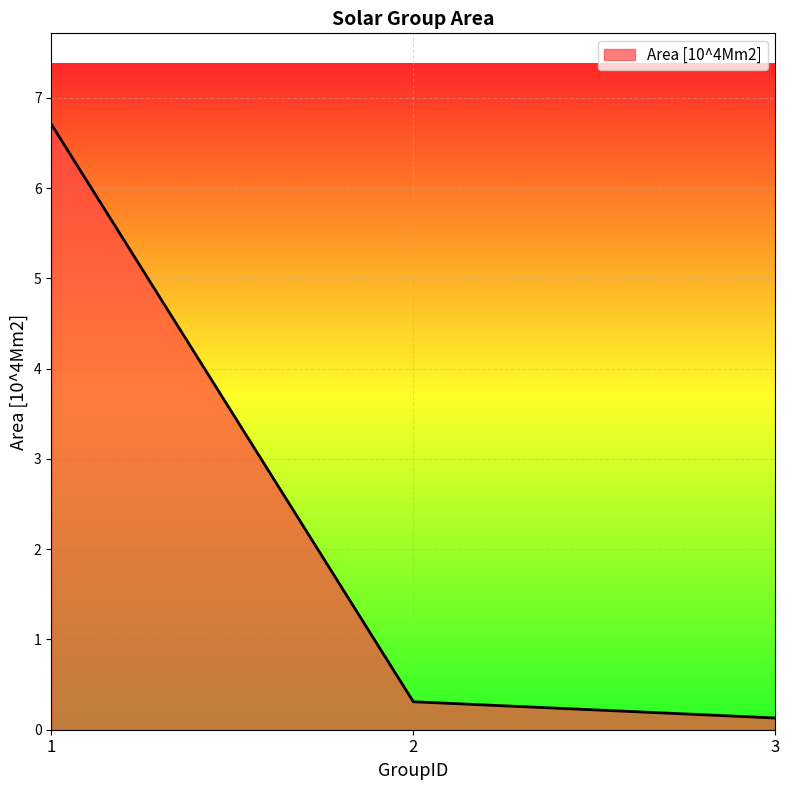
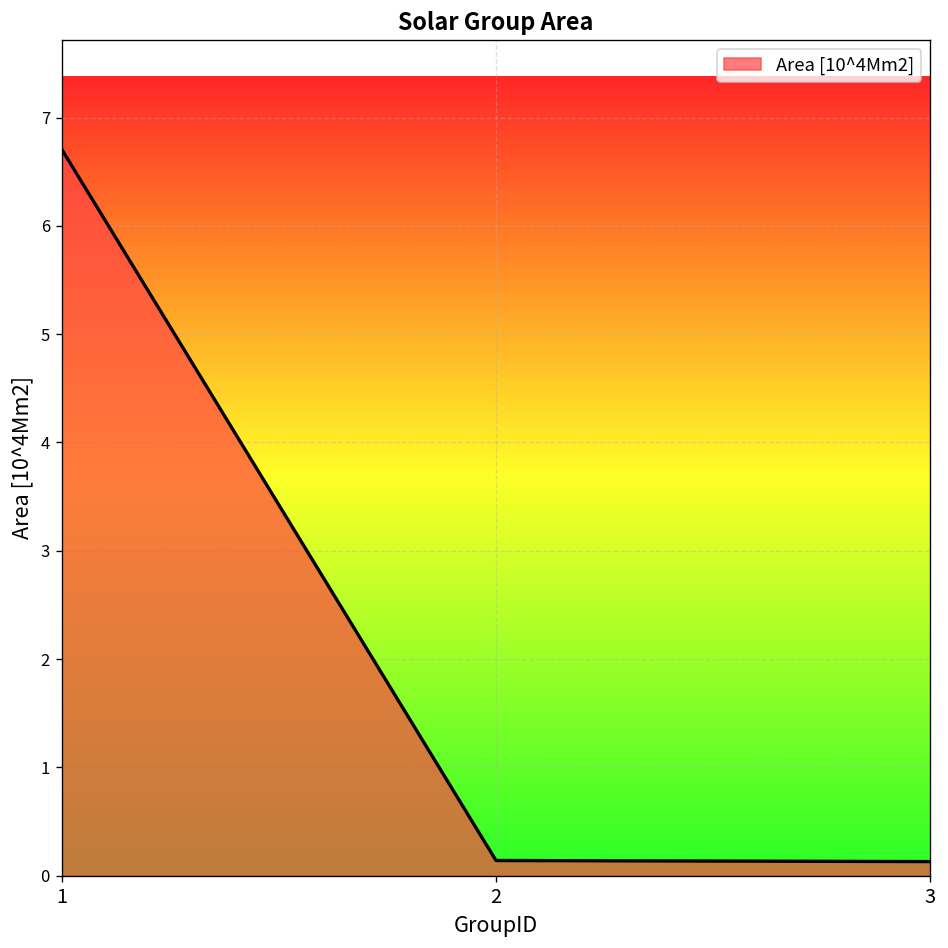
  {
    "1": 6.7,
-   "2": 0.3,
+   "2": 0.1,
    "3": 0.1
  }
